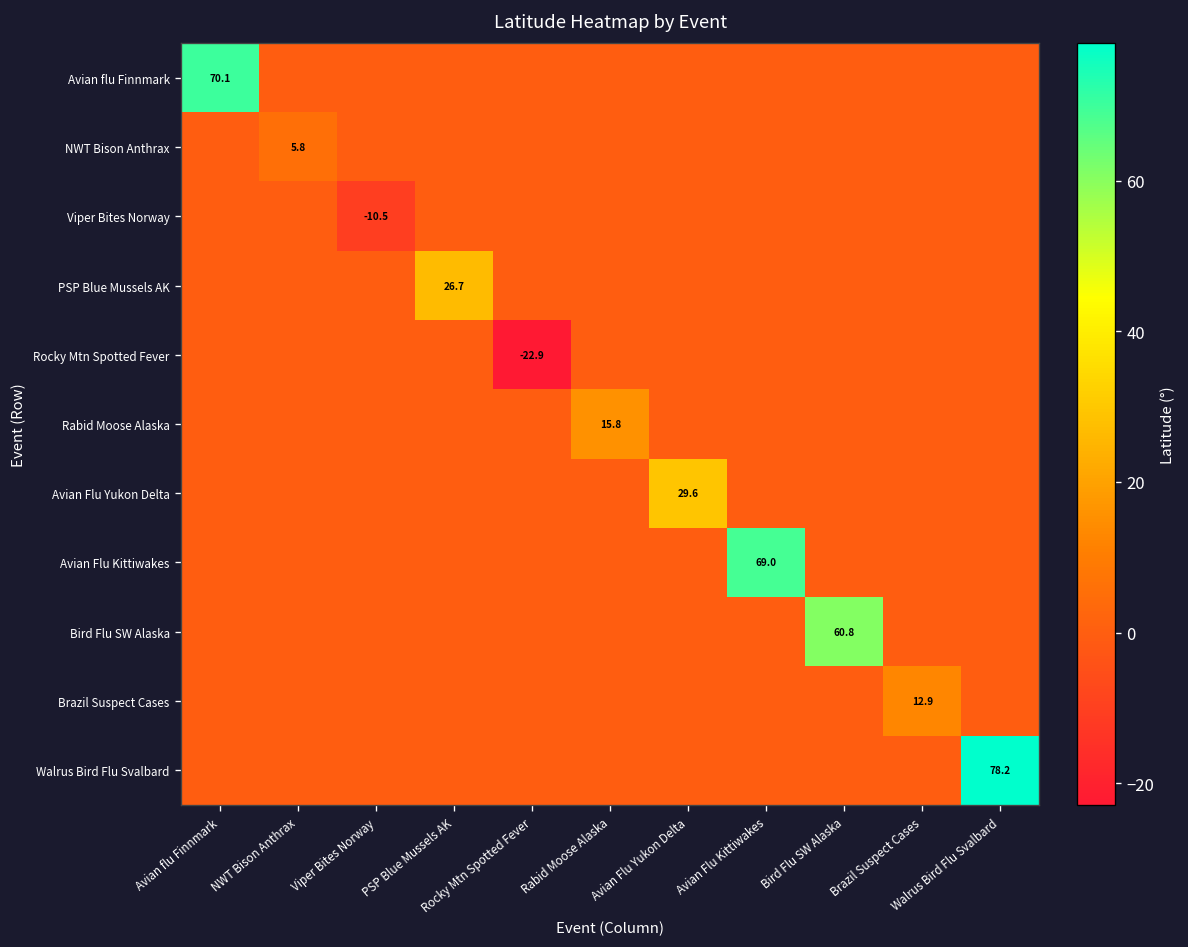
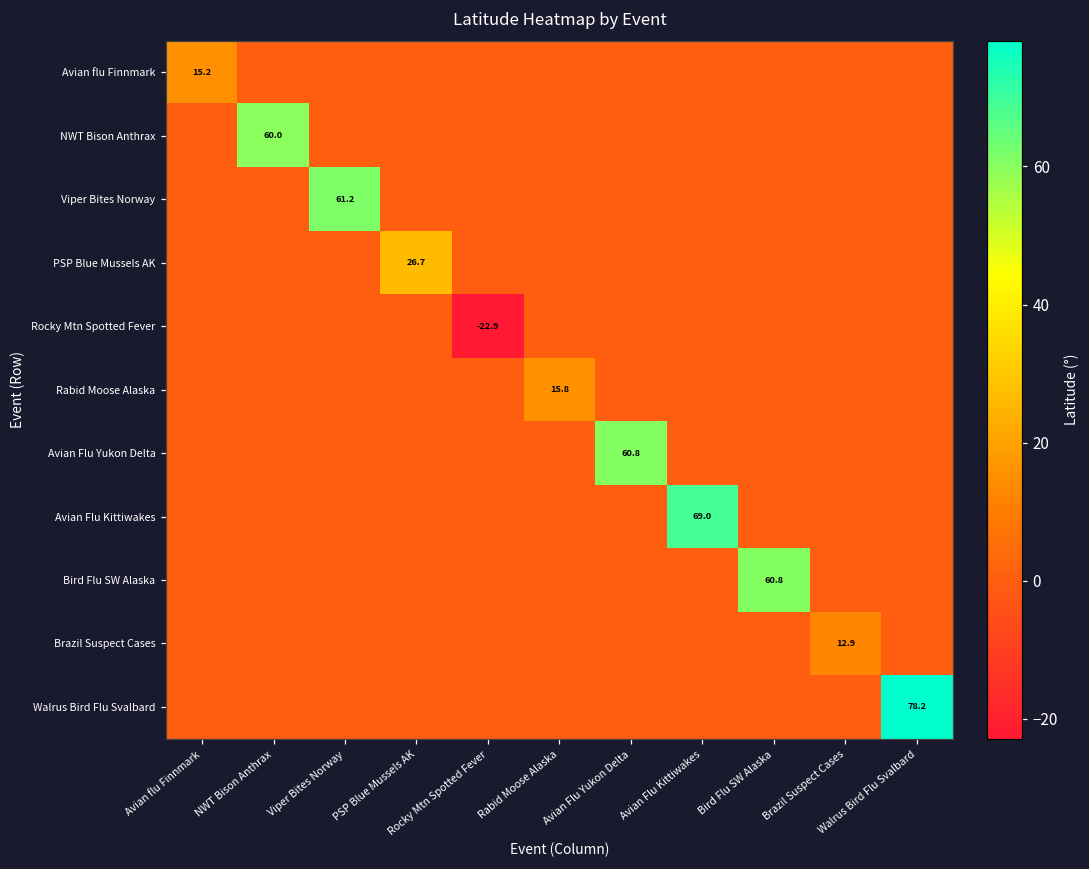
  {
    "Avian flu Finnmark": {
-     "Avian flu Finnmark": 70.1
+     "Avian flu Finnmark": 15.2
    },
    "NWT Bison Anthrax": {
-     "NWT Bison Anthrax": 5.8
+     "NWT Bison Anthrax": 60.0
    },
    "Viper Bites Norway": {
-     "Viper Bites Norway": -10.5
+     "Viper Bites Norway": 61.2
    },
    "PSP Blue Mussels AK": {
      "PSP Blue Mussels AK": 26.7
    },
    "Rocky Mtn Spotted Fever": {
      "Rocky Mtn Spotted Fever": -22.9
    },
    "Rabid Moose Alaska": {
      "Rabid Moose Alaska": 15.8
    },
    "Avian Flu Yukon Delta": {
-     "Avian Flu Yukon Delta": 29.6
+     "Avian Flu Yukon Delta": 60.8
    },
    "Avian Flu Kittiwakes": {
      "Avian Flu Kittiwakes": 69.0
    },
    "Bird Flu SW Alaska": {
      "Bird Flu SW Alaska": 60.8
    },
    "Brazil Suspect Cases": {
      "Brazil Suspect Cases": 12.9
    },
    "Walrus Bird Flu Svalbard": {
      "Walrus Bird Flu Svalbard": 78.2
    }
  }
